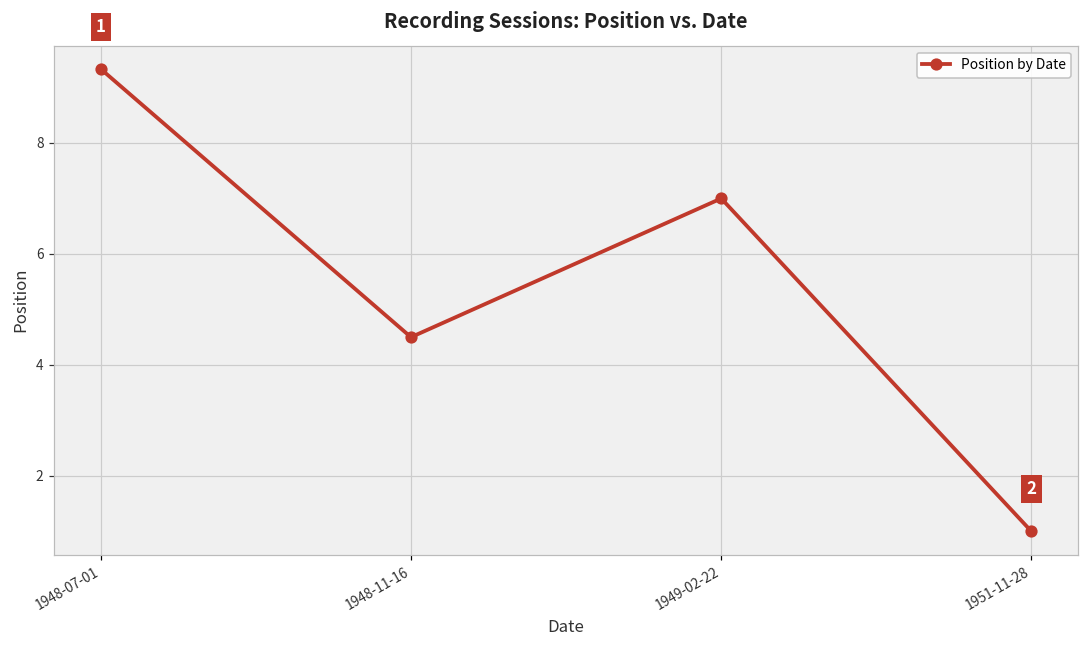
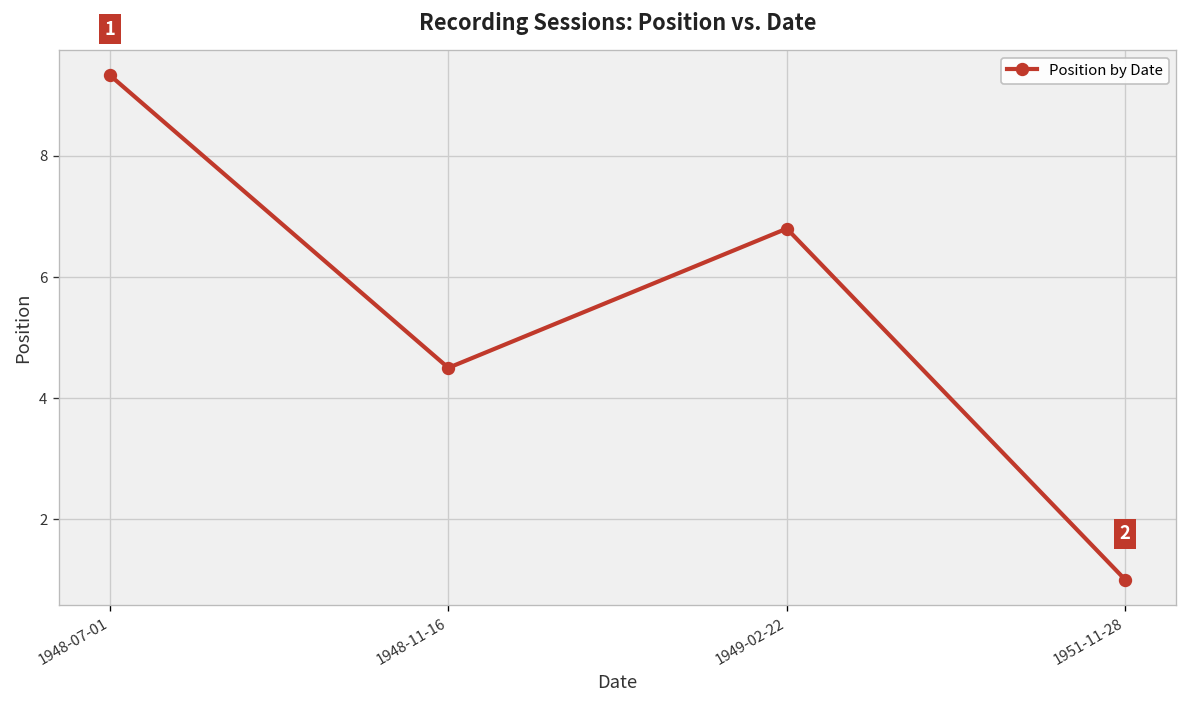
  {
    "1948-07-01": 9.3,
    "1948-11-16": 4.5,
-   "1949-02-22": 7.0,
+   "1949-02-22": 6.8,
    "1951-11-28": 1.0
  }
